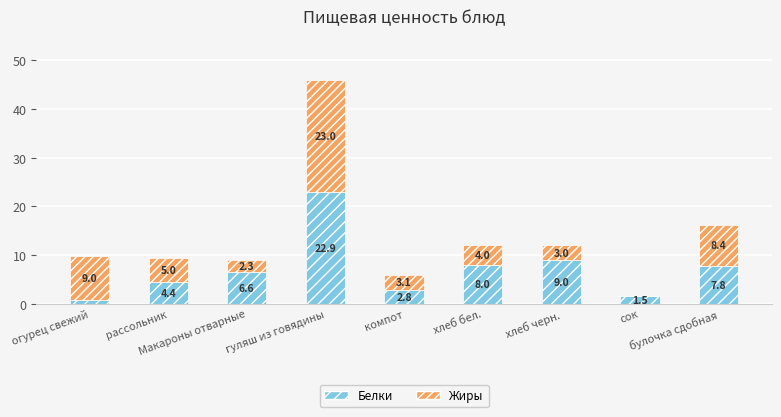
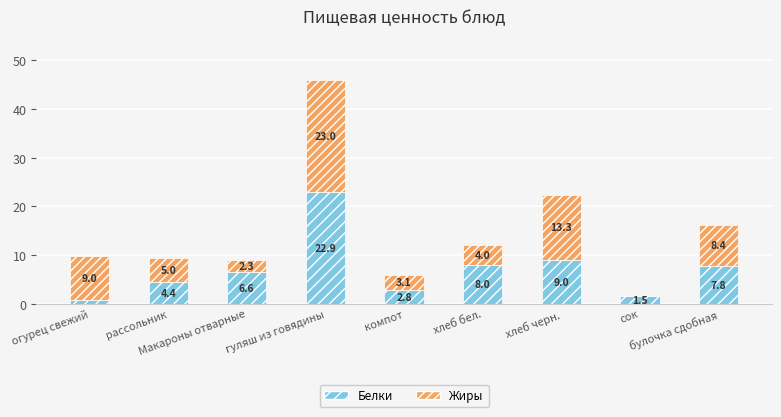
  {
    "Белки": {
      "рассольник": 4.4,
      "Макароны отварные": 6.6,
      "гуляш из говядины": 22.9,
      "компот": 2.8,
      "хлеб бел.": 8.0,
      "хлеб черн.": 9.0,
      "сок": 1.5,
      "булочка сдобная": 7.8
    },
    "Жиры": {
      "огурец свежий": 9.0,
      "рассольник": 5.0,
      "Макароны отварные": 2.3,
      "гуляш из говядины": 23.0,
      "компот": 3.1,
      "хлеб бел.": 4.0,
-     "хлеб черн.": 3.0,
+     "хлеб черн.": 13.3,
      "булочка сдобная": 8.4
    }
  }
